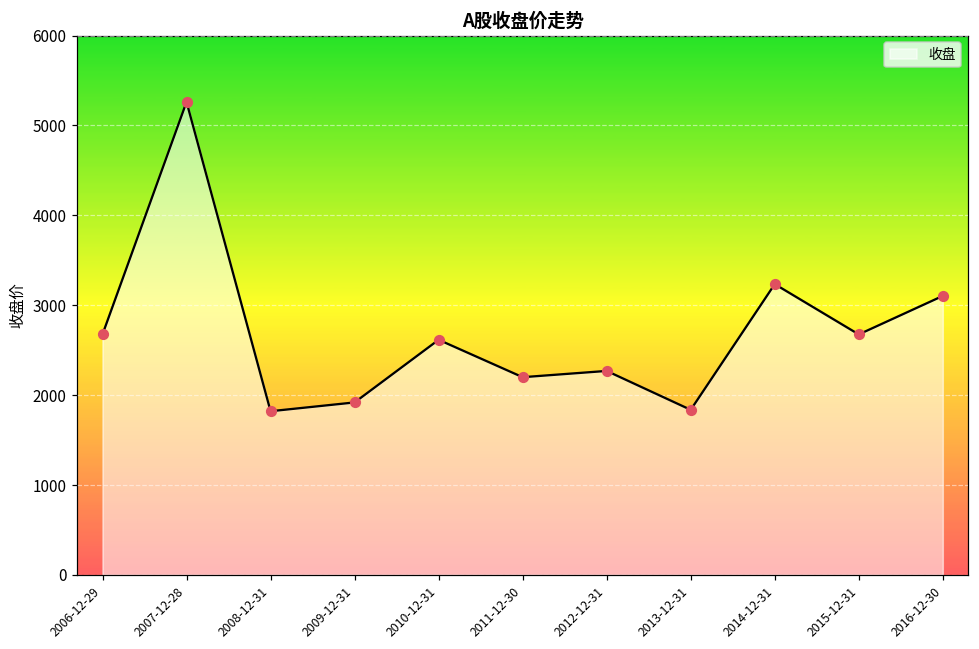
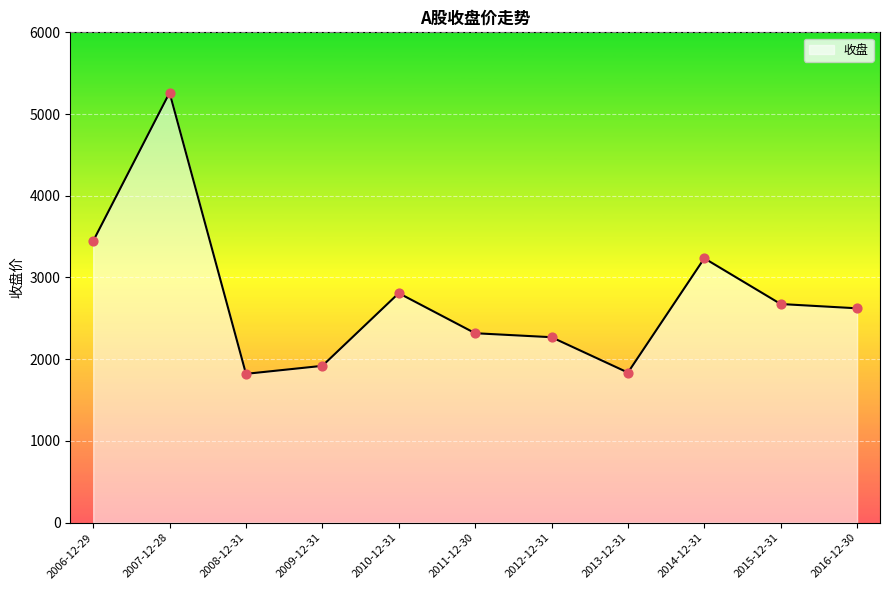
  {
-   "2006-12-29": 2700,
+   "2006-12-29": 3400,
    "2007-12-28": 5300,
    "2008-12-31": 1800,
    "2009-12-31": 1900,
-   "2010-12-31": 2600,
-   "2011-12-30": 2200,
+   "2010-12-31": 2800,
+   "2011-12-30": 2300,
    "2012-12-31": 2300,
    "2013-12-31": 1800,
    "2014-12-31": 3200,
    "2015-12-31": 2700,
-   "2016-12-30": 3100
+   "2016-12-30": 2600
  }
